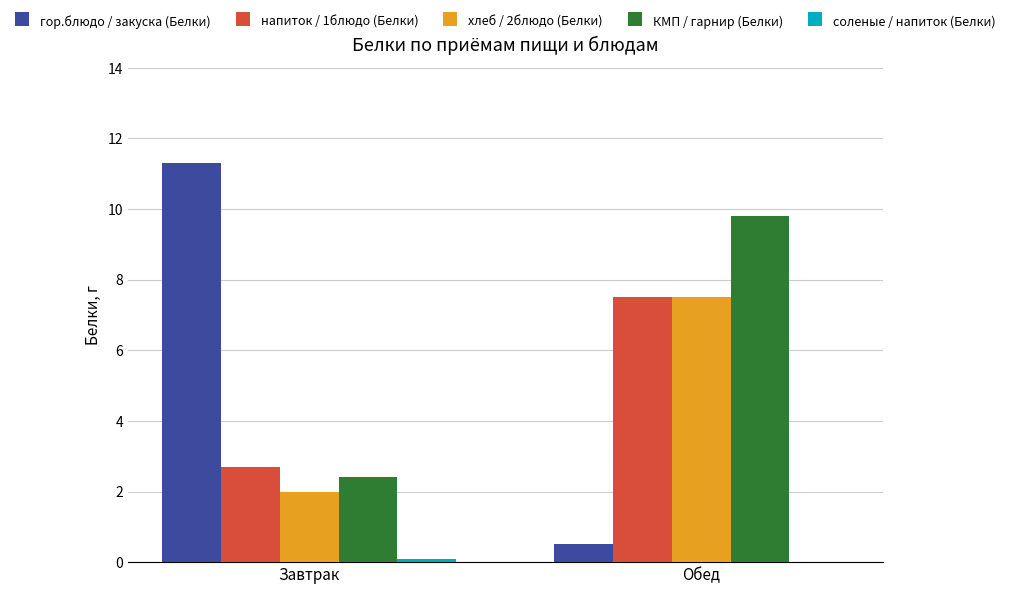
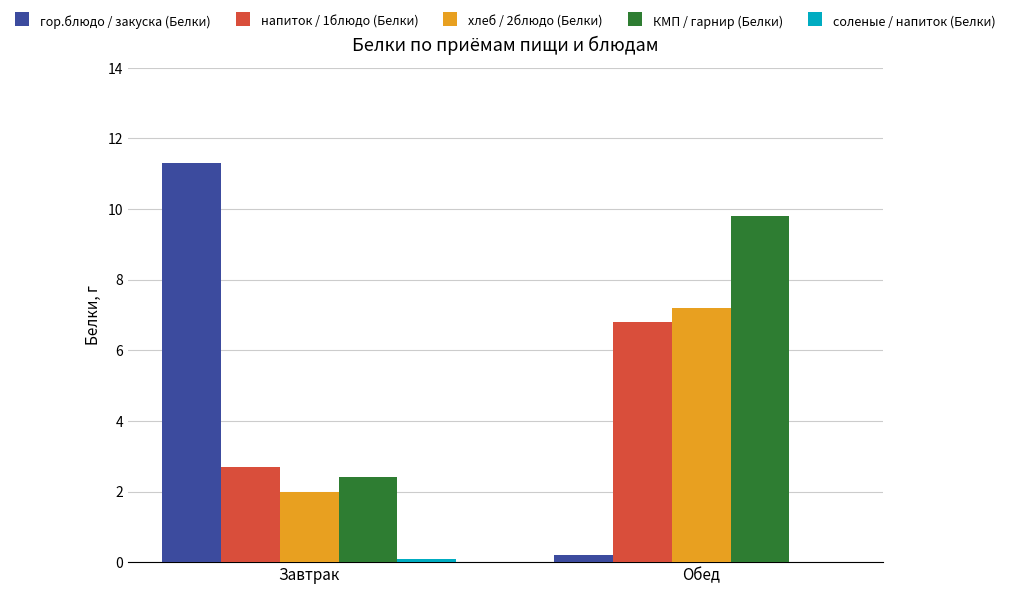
  {
    "гор.блюдо / закуска (Белки)": {
      "Завтрак": 11.3,
-     "Обед": 0.5
+     "Обед": 0.2
    },
    "напиток / 1блюдо (Белки)": {
      "Завтрак": 2.7,
-     "Обед": 7.5
+     "Обед": 6.8
    },
    "хлеб / 2блюдо (Белки)": {
      "Завтрак": 2.0,
-     "Обед": 7.5
+     "Обед": 7.2
    },
    "КМП / гарнир (Белки)": {
      "Завтрак": 2.4,
      "Обед": 9.8
    },
    "соленые / напиток (Белки)": {
      "Завтрак": 0.1,
      "Обед": 0.0
    }
  }
